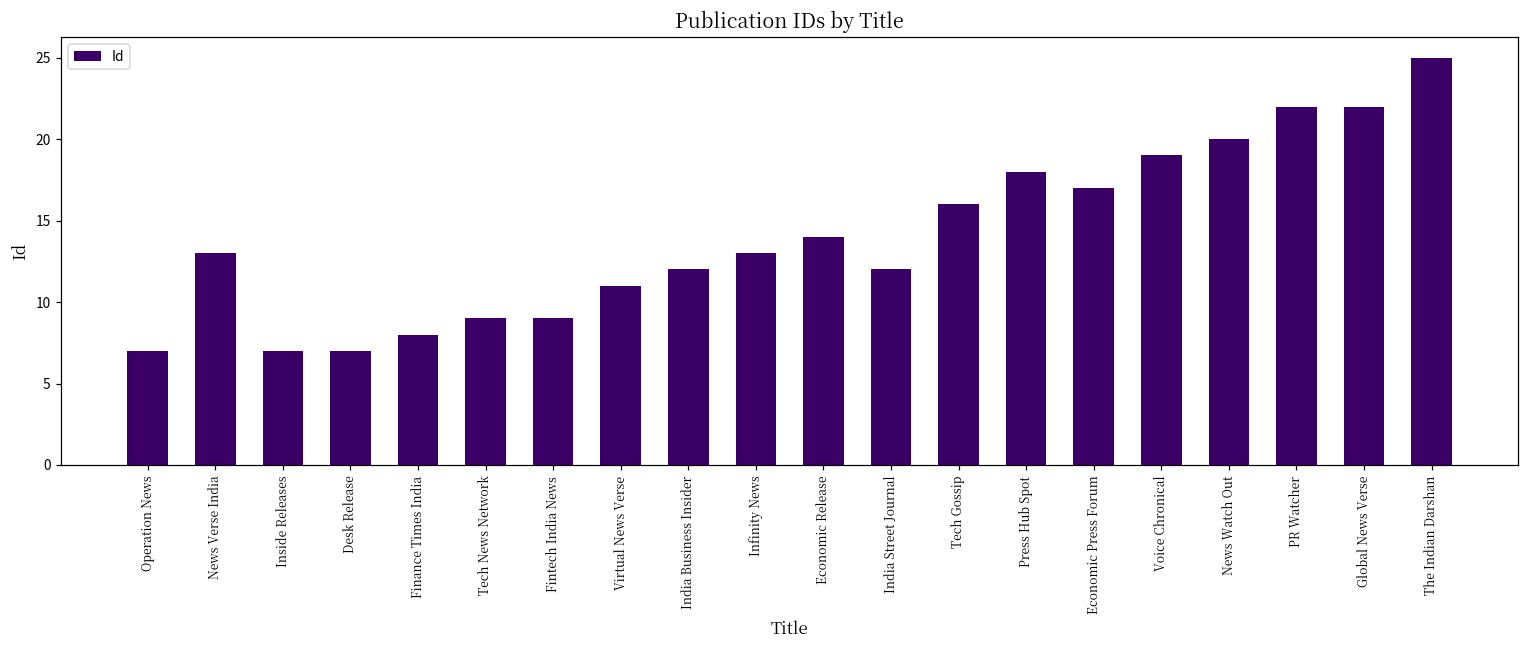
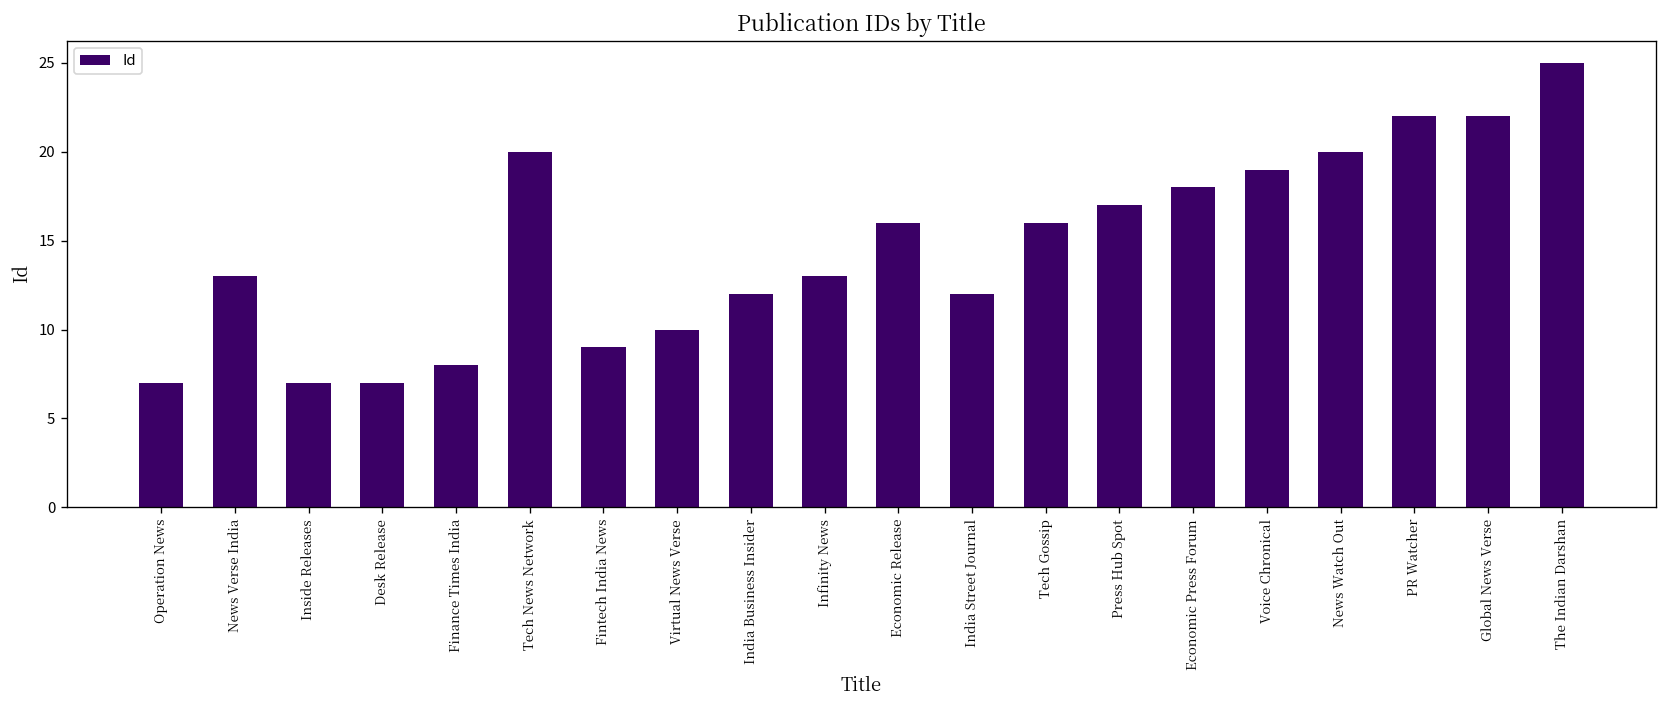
  {
    "Operation News": 7,
    "News Verse India": 13,
    "Inside Releases": 7,
    "Desk Release": 7,
    "Finance Times India": 8,
-   "Tech News Network": 9,
+   "Tech News Network": 20,
    "Fintech India News": 9,
-   "Virtual News Verse": 11,
+   "Virtual News Verse": 10,
    "India Business Insider": 12,
    "Infinity News": 13,
-   "Economic Release": 14,
+   "Economic Release": 16,
    "India Street Journal": 12,
    "Tech Gossip": 16,
-   "Press Hub Spot": 18,
-   "Economic Press Forum": 17,
+   "Press Hub Spot": 17,
+   "Economic Press Forum": 18,
    "Voice Chronical": 19,
    "News Watch Out": 20,
    "PR Watcher": 22,
    "Global News Verse": 22,
    "The Indian Darshan": 25
  }
